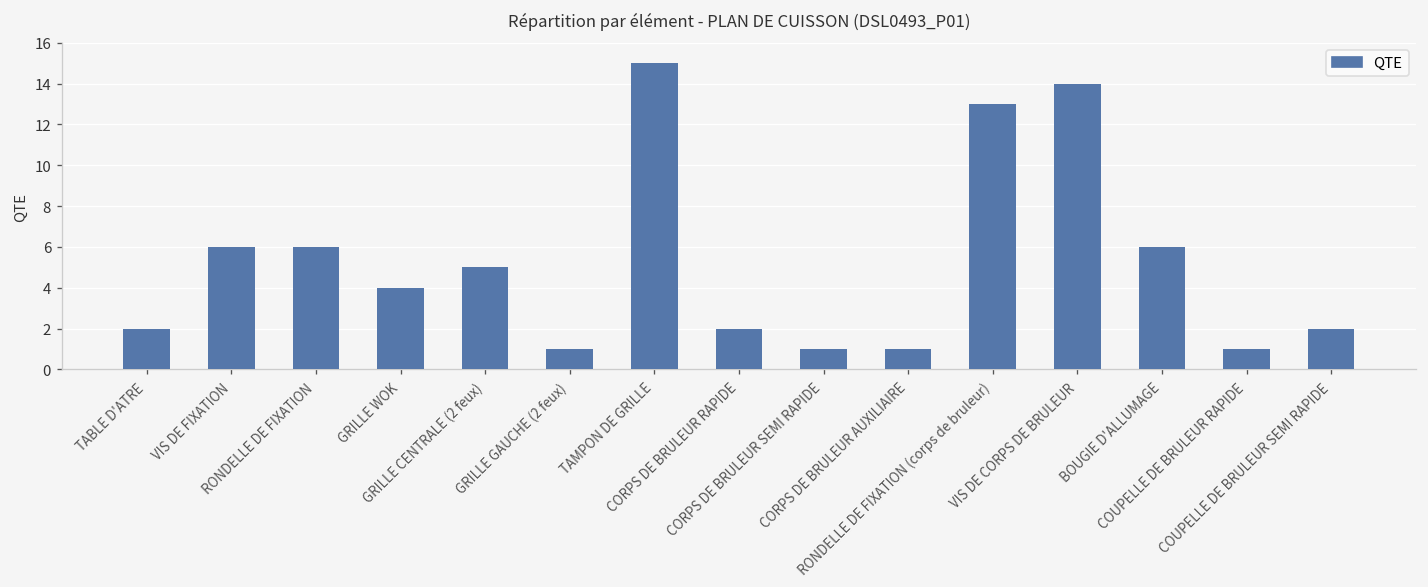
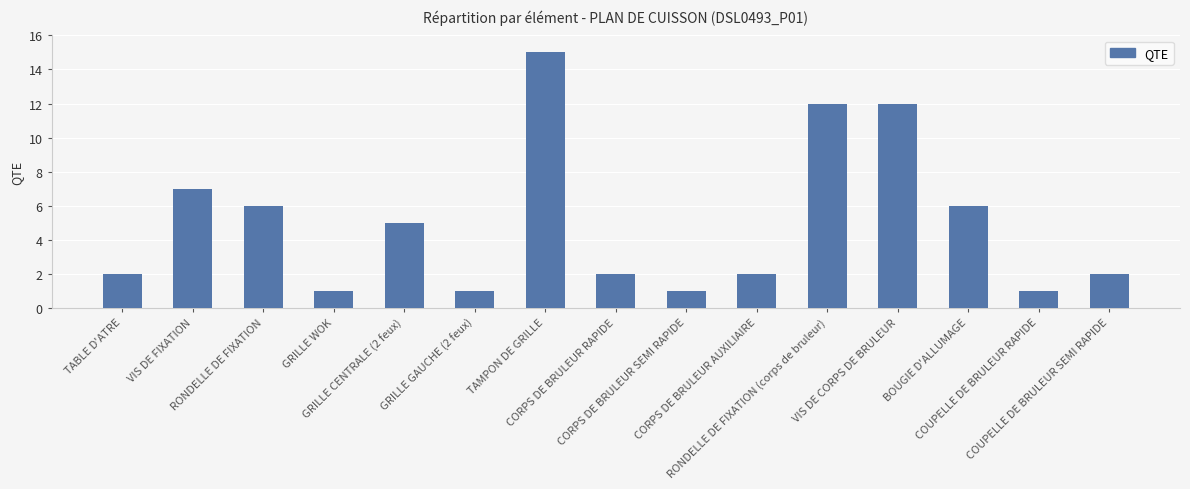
  {
    "TABLE D'ATRE": 2,
-   "VIS DE FIXATION": 6,
+   "VIS DE FIXATION": 7,
    "RONDELLE DE FIXATION": 6,
-   "GRILLE WOK": 4,
+   "GRILLE WOK": 1,
    "GRILLE CENTRALE (2 feux)": 5,
    "GRILLE GAUCHE (2 feux)": 1,
    "TAMPON DE GRILLE": 15,
    "CORPS DE BRULEUR RAPIDE": 2,
    "CORPS DE BRULEUR SEMI RAPIDE": 1,
-   "CORPS DE BRULEUR AUXILIAIRE": 1,
-   "RONDELLE DE FIXATION (corps de bruleur)": 13,
-   "VIS DE CORPS DE BRULEUR": 14,
+   "CORPS DE BRULEUR AUXILIAIRE": 2,
+   "RONDELLE DE FIXATION (corps de bruleur)": 12,
+   "VIS DE CORPS DE BRULEUR": 12,
    "BOUGIE D'ALLUMAGE": 6,
    "COUPELLE DE BRULEUR RAPIDE": 1,
    "COUPELLE DE BRULEUR SEMI RAPIDE": 2
  }
